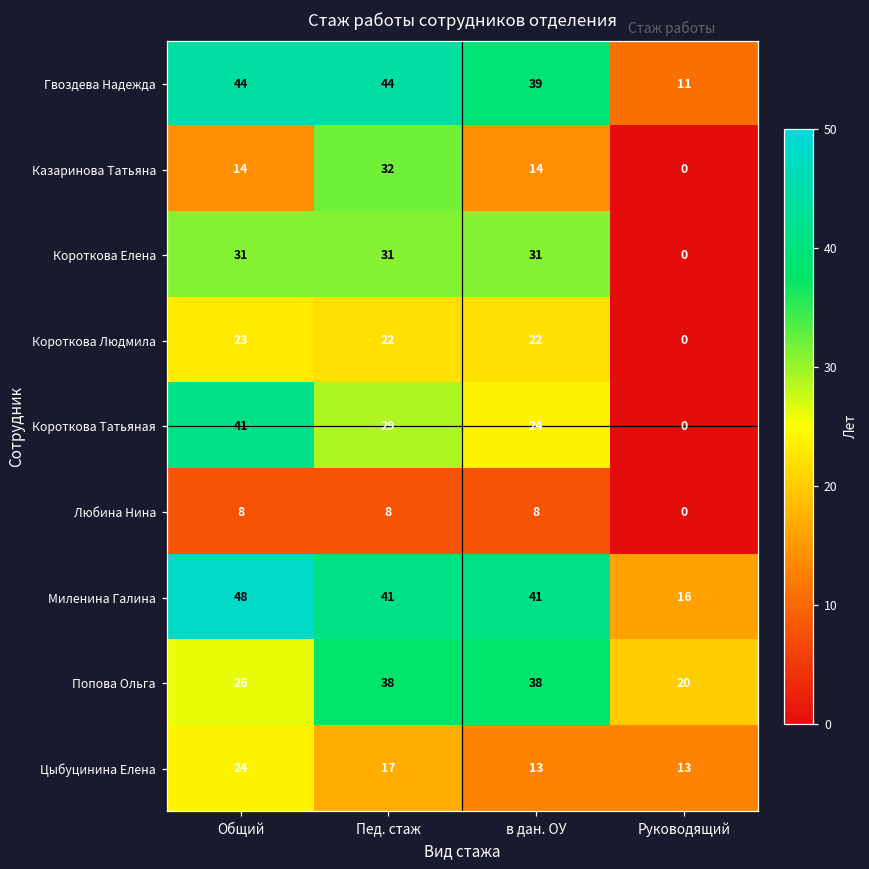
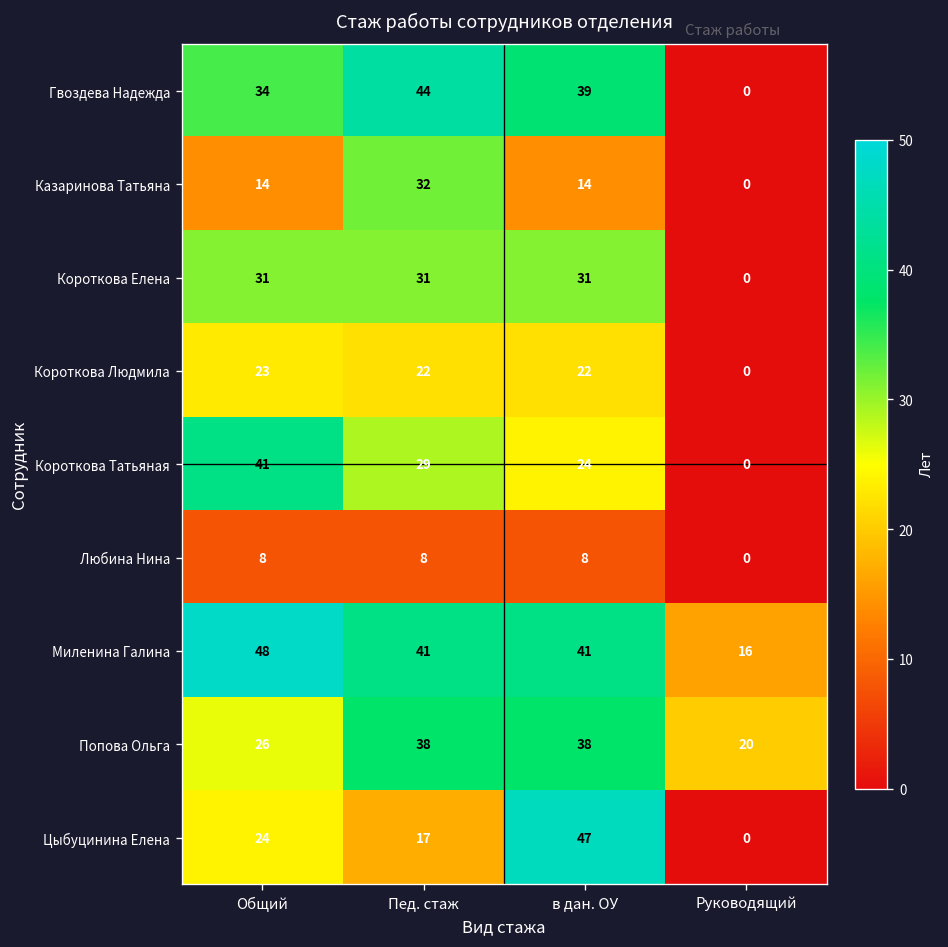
  {
    "Гвоздева Надежда": {
-     "Общий": 44,
+     "Общий": 34,
      "Пед. стаж": 44,
      "в дан. ОУ": 39,
-     "Руководящий": 11
+     "Руководящий": 0
    },
    "Казаринова Татьяна": {
      "Общий": 14,
      "Пед. стаж": 32,
      "в дан. ОУ": 14,
      "Руководящий": 0
    },
    "Короткова Елена": {
      "Общий": 31,
      "Пед. стаж": 31,
      "в дан. ОУ": 31,
      "Руководящий": 0
    },
    "Короткова Людмила": {
      "Общий": 23,
      "Пед. стаж": 22,
      "в дан. ОУ": 22,
      "Руководящий": 0
    },
    "Короткова Татьяная": {
      "Общий": 41,
      "Пед. стаж": 29,
      "в дан. ОУ": 24,
      "Руководящий": 0
    },
    "Любина Нина": {
      "Общий": 8,
      "Пед. стаж": 8,
      "в дан. ОУ": 8,
      "Руководящий": 0
    },
    "Миленина Галина": {
      "Общий": 48,
      "Пед. стаж": 41,
      "в дан. ОУ": 41,
      "Руководящий": 16
    },
    "Попова Ольга": {
      "Общий": 26,
      "Пед. стаж": 38,
      "в дан. ОУ": 38,
      "Руководящий": 20
    },
    "Цыбуцинина Елена": {
      "Общий": 24,
      "Пед. стаж": 17,
-     "в дан. ОУ": 13,
-     "Руководящий": 13
+     "в дан. ОУ": 47,
+     "Руководящий": 0
    }
  }
